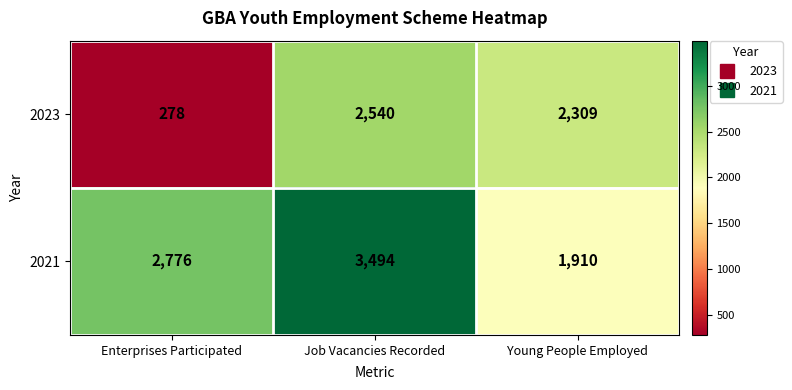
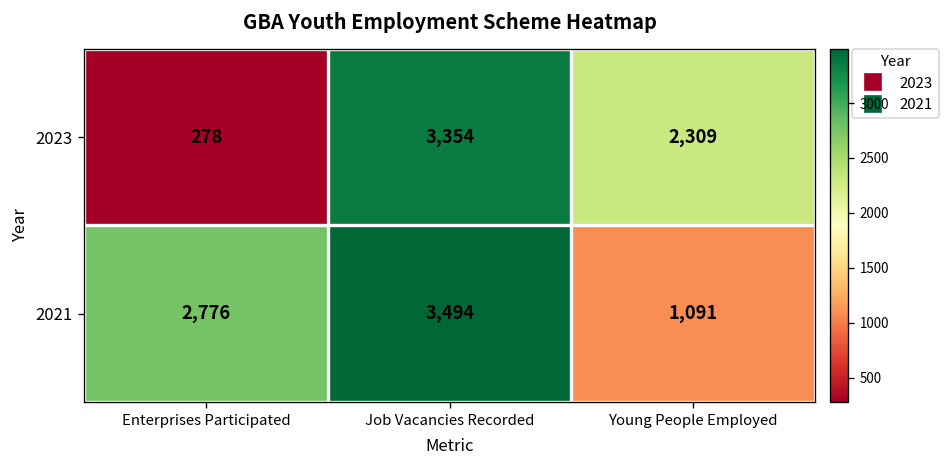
  {
    "2023": {
      "Enterprises Participated": "278",
-     "Job Vacancies Recorded": "2,540",
+     "Job Vacancies Recorded": "3,354",
      "Young People Employed": "2,309"
    },
    "2021": {
      "Enterprises Participated": "2,776",
      "Job Vacancies Recorded": "3,494",
-     "Young People Employed": "1,910"
+     "Young People Employed": "1,091"
    }
  }
